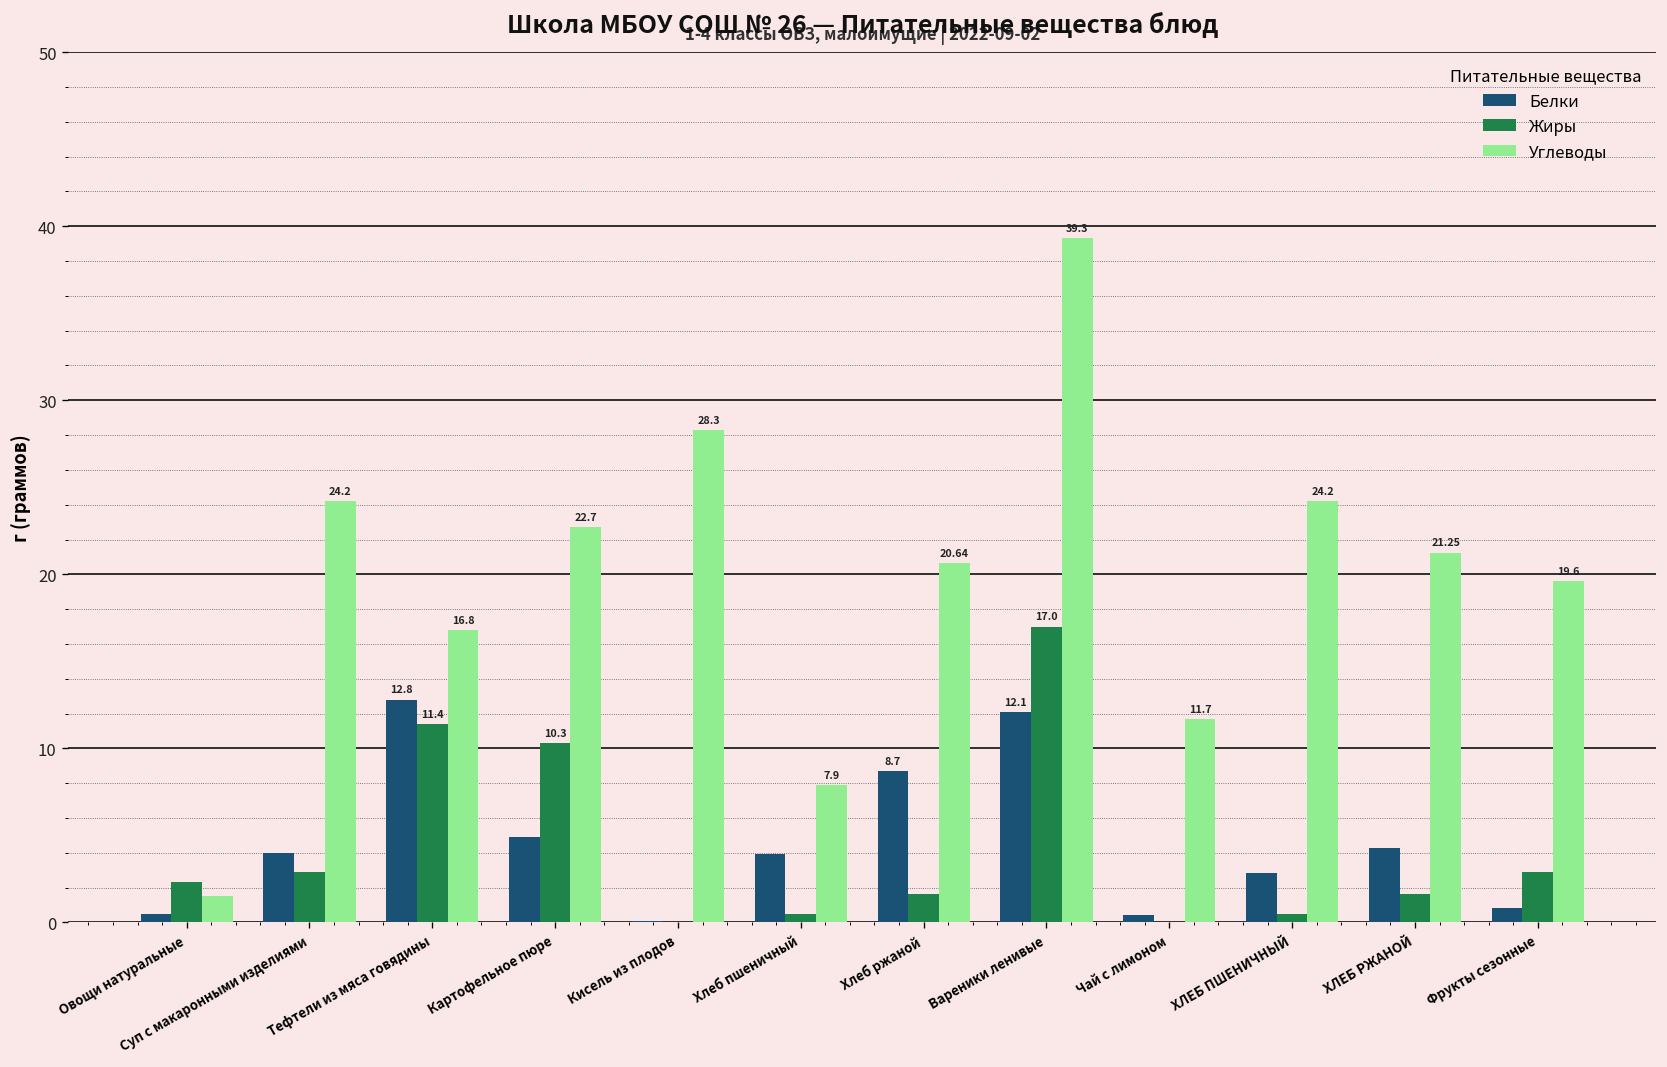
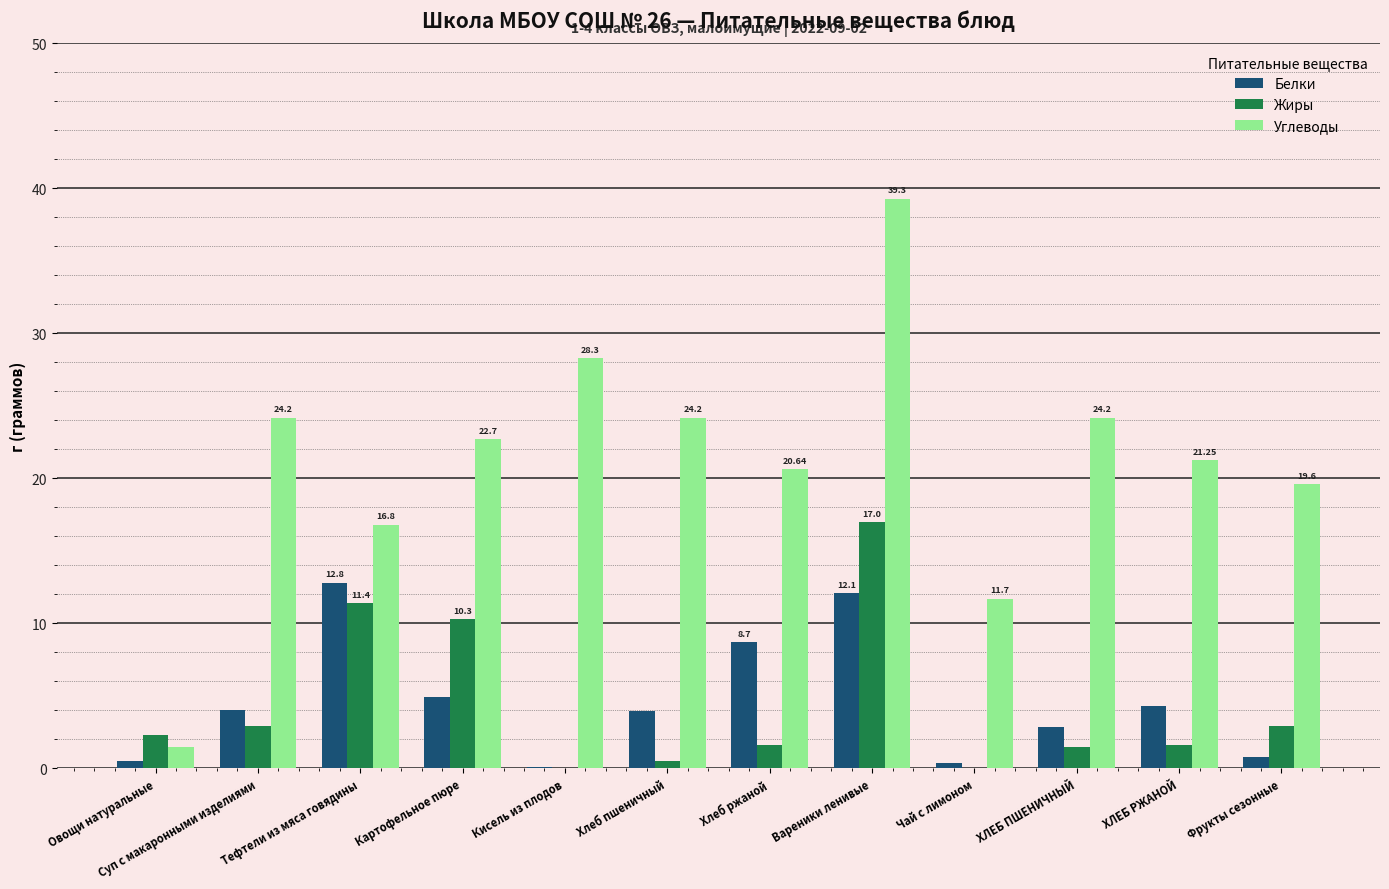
  {
    "Белки": {
      "Тефтели из мяса говядины": 12.8,
      "Хлеб ржаной": 8.7,
      "Вареники ленивые": 12.1
    },
    "Жиры": {
      "Овощи натуральные": 2.3,
      "Суп с макаронными изделиями": 2.9,
      "Кисель из плодов": 0.0,
      "Хлеб пшеничный": 0.5,
      "Хлеб ржаной": 1.6,
      "Чай с лимоном": 0.0,
-     "ХЛЕБ ПШЕНИЧНЫЙ": 0.5,
+     "ХЛЕБ ПШЕНИЧНЫЙ": 1.5,
      "ХЛЕБ РЖАНОЙ": 1.7,
      "Фрукты сезонные": 2.9
    },
    "Углеводы": {
      "Суп с макаронными изделиями": 24.2,
      "Тефтели из мяса говядины": 16.8,
      "Картофельное пюре": 22.7,
      "Кисель из плодов": 28.3,
-     "Хлеб пшеничный": 7.9,
+     "Хлеб пшеничный": 24.2,
      "Хлеб ржаной": 20.64,
      "Вареники ленивые": 39.3,
      "Чай с лимоном": 11.7,
      "ХЛЕБ ПШЕНИЧНЫЙ": 24.2,
      "ХЛЕБ РЖАНОЙ": 21.25,
      "Фрукты сезонные": 19.6
    }
  }
